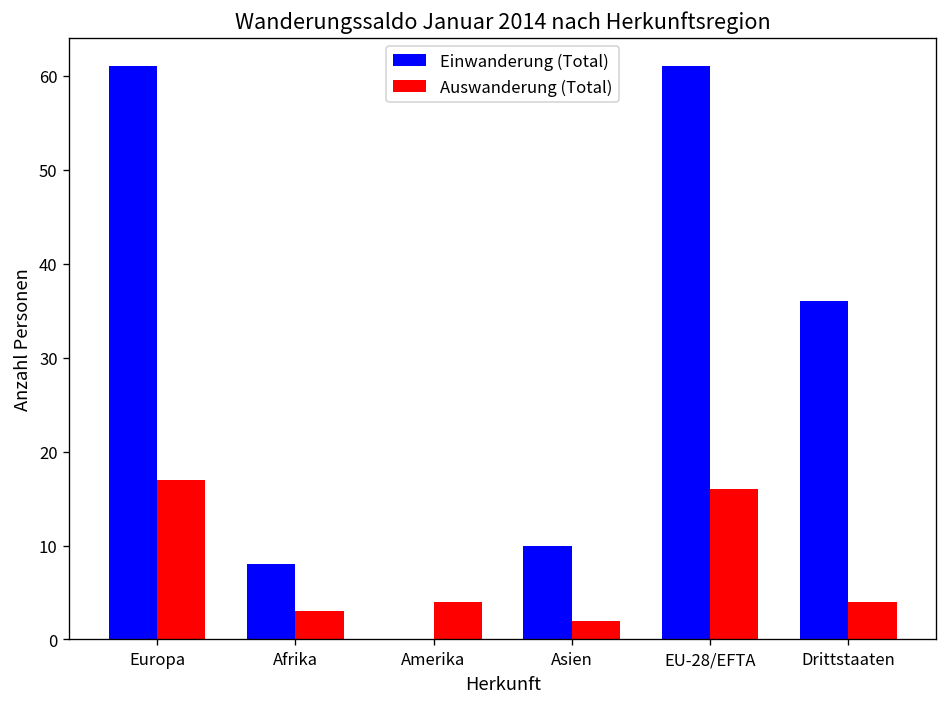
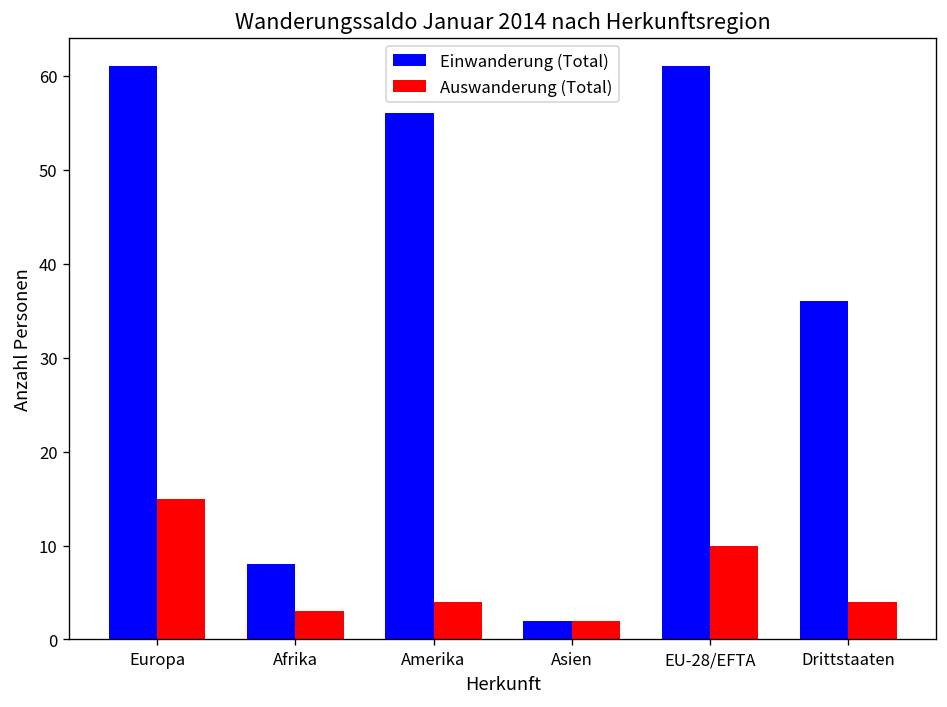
  {
    "Einwanderung (Total)": {
      "Europa": 61,
      "Afrika": 8,
-     "Amerika": 0,
-     "Asien": 10,
+     "Amerika": 56,
+     "Asien": 2,
      "EU-28/EFTA": 61,
      "Drittstaaten": 36
    },
    "Auswanderung (Total)": {
-     "Europa": 17,
+     "Europa": 15,
      "Afrika": 3,
      "Amerika": 4,
      "Asien": 2,
-     "EU-28/EFTA": 16,
+     "EU-28/EFTA": 10,
      "Drittstaaten": 4
    }
  }
